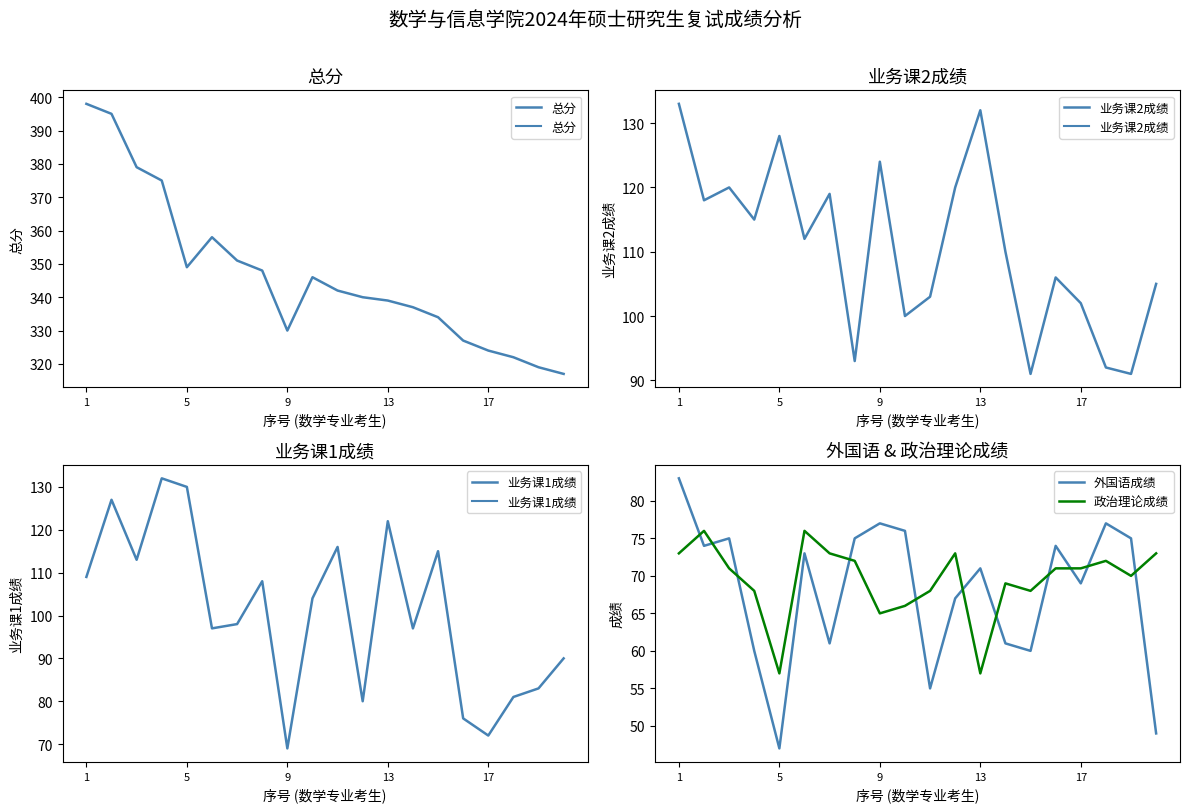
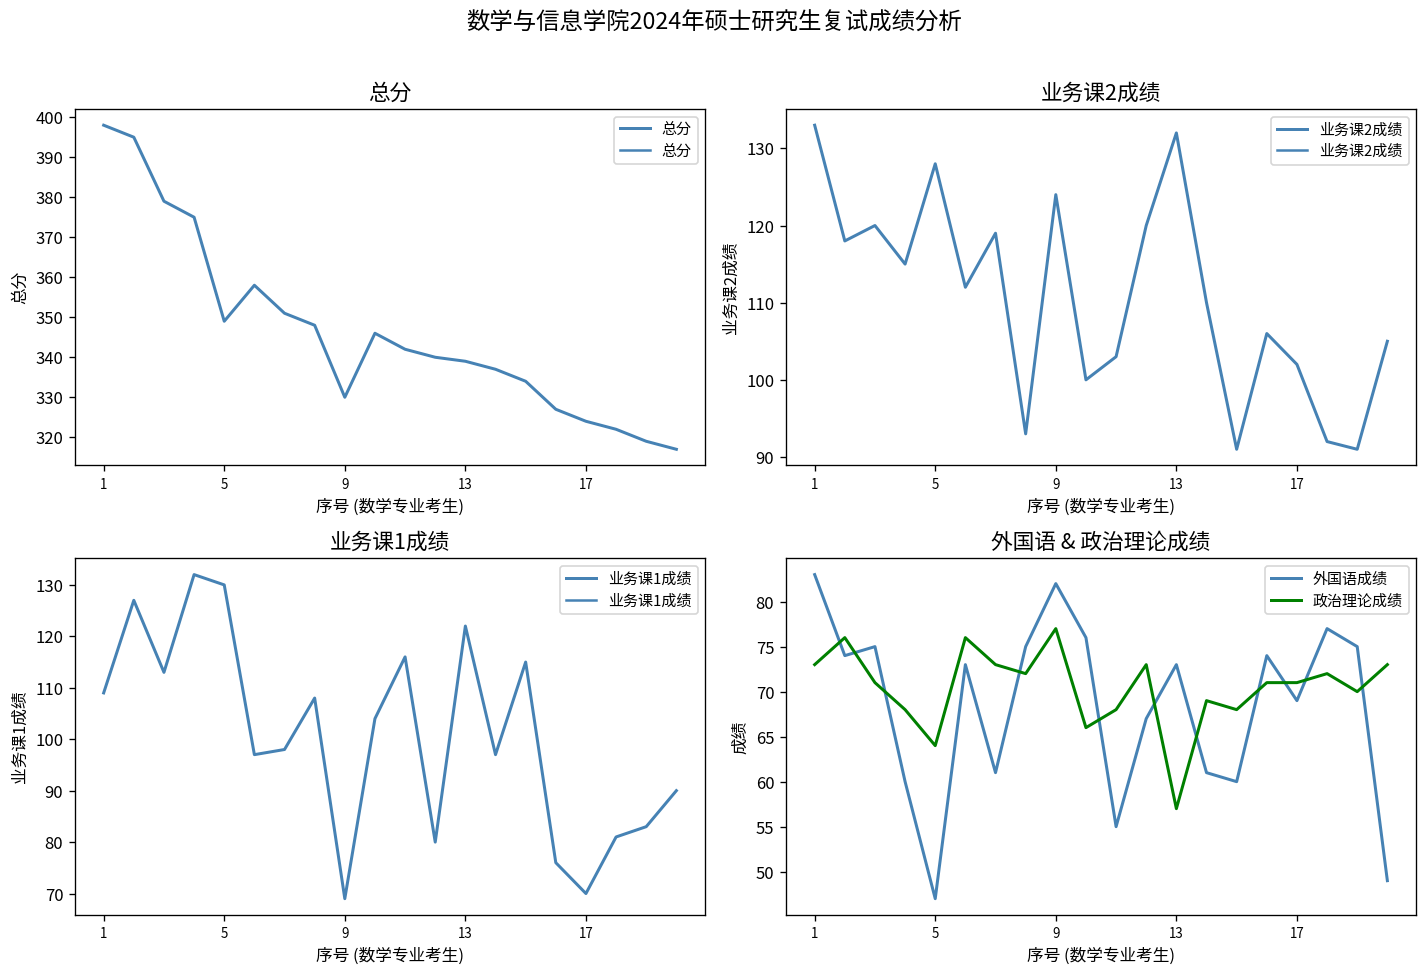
  {
    "总分": {
      "1": 398,
      "5": 349,
      "9": 330,
      "13": 339,
      "17": 324
    },
    "业务课2成绩": {
      "1": 133,
      "5": 128,
      "9": 124,
      "13": 132,
      "17": 102
    },
    "业务课1成绩": {
      "1": 109,
      "5": 130,
      "9": 69,
      "13": 122,
-     "17": 72
+     "17": 70
    },
    "外国语 & 政治理论成绩": {
      "外国语成绩": {
        "1": 83,
        "5": 47,
-       "9": 77,
-       "13": 71,
+       "9": 82,
+       "13": 73,
        "17": 69
      },
      "政治理论成绩": {
        "1": 73,
-       "5": 57,
-       "9": 65,
+       "5": 64,
+       "9": 77,
        "13": 57,
        "17": 71
      }
    }
  }
